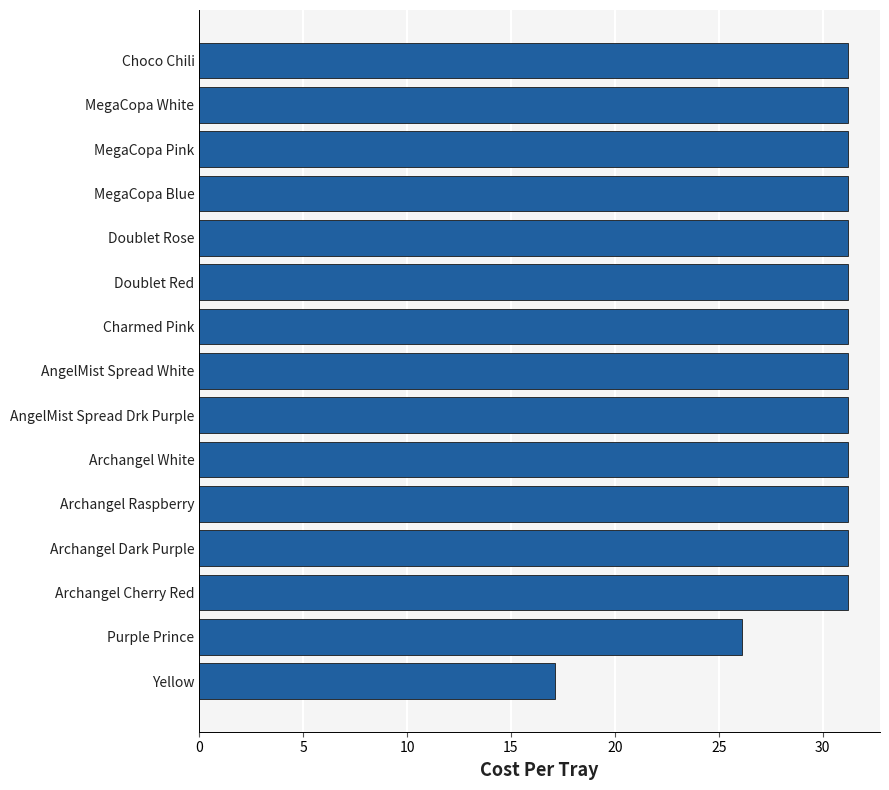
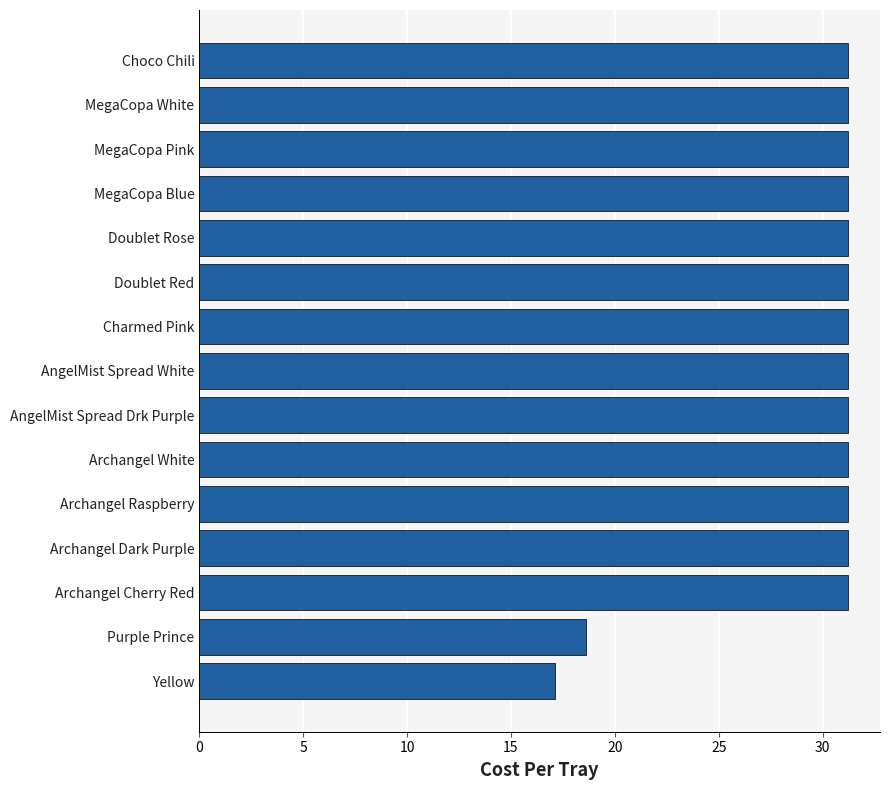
  {
    "Choco Chili": 31.2,
    "MegaCopa White": 31.2,
    "MegaCopa Pink": 31.2,
    "MegaCopa Blue": 31.2,
    "Doublet Rose": 31.2,
    "Doublet Red": 31.2,
    "Charmed Pink": 31.2,
    "AngelMist Spread White": 31.2,
    "AngelMist Spread Drk Purple": 31.2,
    "Archangel White": 31.2,
    "Archangel Raspberry": 31.2,
    "Archangel Dark Purple": 31.2,
    "Archangel Cherry Red": 31.2,
-   "Purple Prince": 26.1,
+   "Purple Prince": 18.6,
    "Yellow": 17.1
  }
